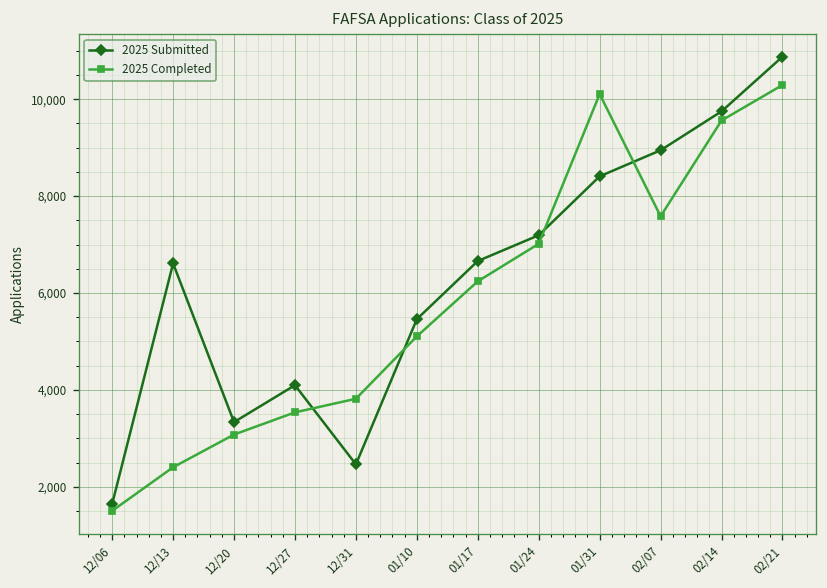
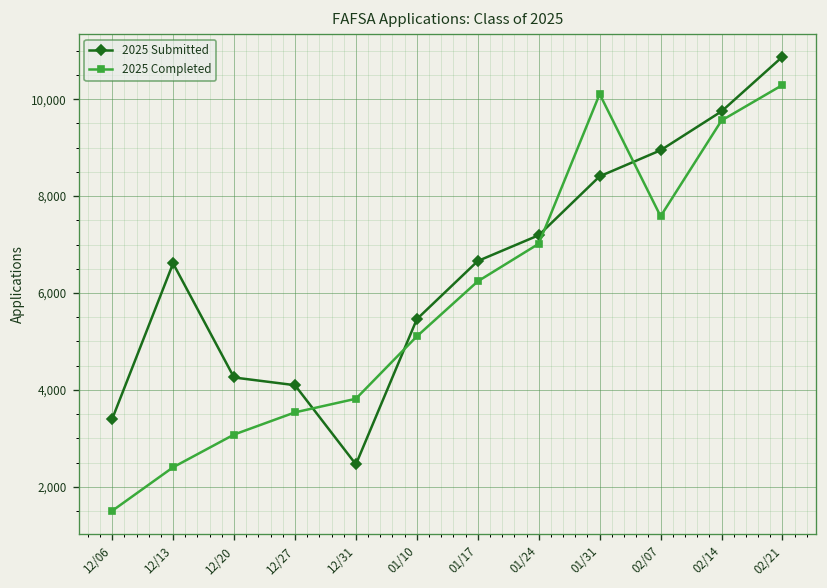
  {
    "2025 Submitted": {
-     "12/06": "1,600",
+     "12/06": "3,400",
      "12/13": "6,600",
-     "12/20": "3,300",
+     "12/20": "4,300",
      "12/27": "4,100",
      "12/31": "2,500",
      "01/10": "5,500",
      "01/17": "6,700",
      "01/24": "7,200",
      "01/31": "8,400",
      "02/07": "8,900",
      "02/14": "9,700",
      "02/21": "10,900"
    },
    "2025 Completed": {
      "12/06": "1,500",
      "12/13": "2,400",
      "12/20": "3,100",
      "12/27": "3,500",
      "12/31": "3,800",
      "01/10": "5,100",
      "01/17": "6,200",
      "01/24": "7,000",
      "01/31": "10,100",
      "02/07": "7,600",
      "02/14": "9,600",
      "02/21": "10,300"
    }
  }
